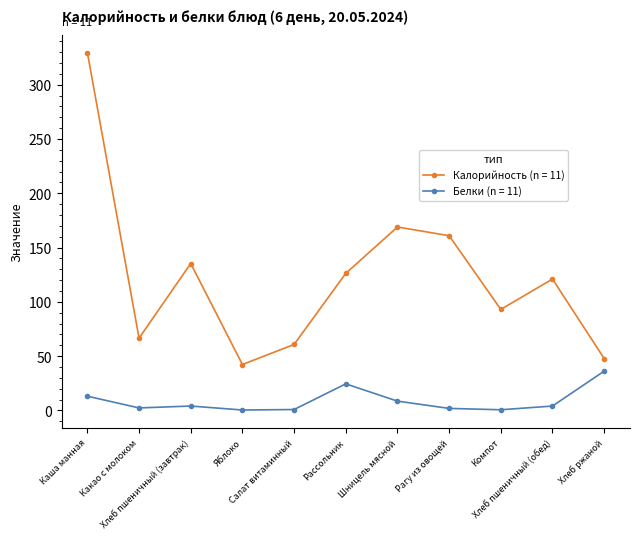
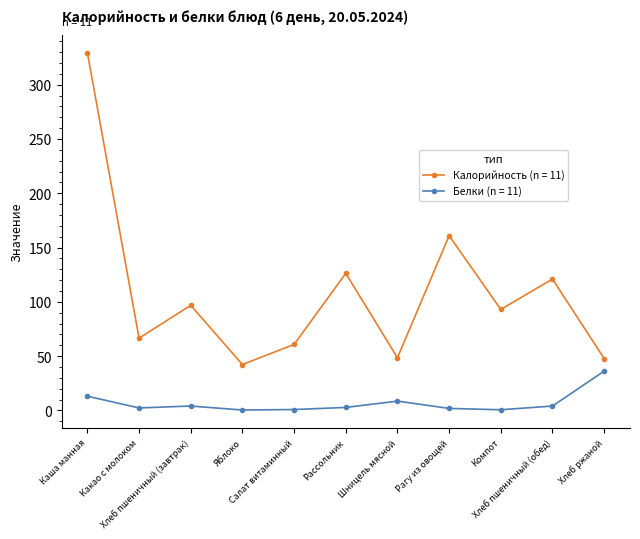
  {
    "Калорийность (n = 11)": {
      "Каша манная": 330,
      "Какао с молоком": 67,
-     "Хлеб пшеничный (завтрак)": 135,
+     "Хлеб пшеничный (завтрак)": 97,
      "Яблоко": 42,
      "Салат витаминный": 61,
      "Рассольник": 126,
-     "Шницель мясной": 169,
+     "Шницель мясной": 49,
      "Рагу из овощей": 161,
      "Компот": 93,
      "Хлеб пшеничный (обед)": 121,
      "Хлеб ржаной": 48
    },
    "Белки (n = 11)": {
      "Каша манная": 13,
      "Какао с молоком": 2,
      "Хлеб пшеничный (завтрак)": 4,
      "Яблоко": 0,
      "Салат витаминный": 1,
-     "Рассольник": 24,
+     "Рассольник": 3,
      "Шницель мясной": 9,
      "Рагу из овощей": 2,
      "Компот": 1,
      "Хлеб пшеничный (обед)": 4,
      "Хлеб ржаной": 36
    }
  }
